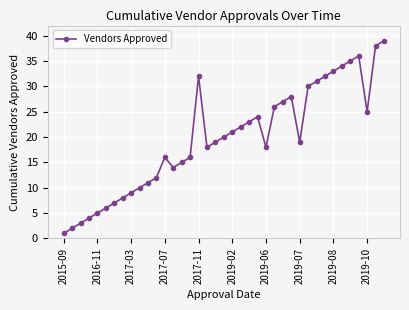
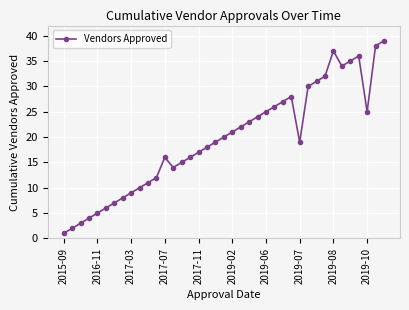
  {
    "2015-09": 1,
    "2016-11": 5,
    "2017-03": 9,
    "2017-07": 16,
-   "2017-11": 32,
+   "2017-11": 17,
    "2019-02": 21,
-   "2019-06": 18,
+   "2019-06": 25,
    "2019-07": 19,
-   "2019-08": 33,
+   "2019-08": 37,
    "2019-10": 25
  }
